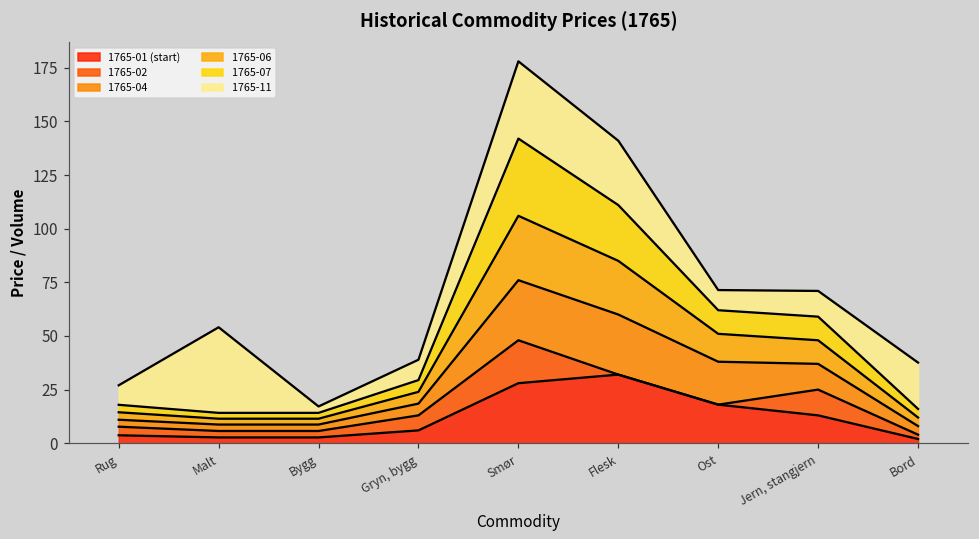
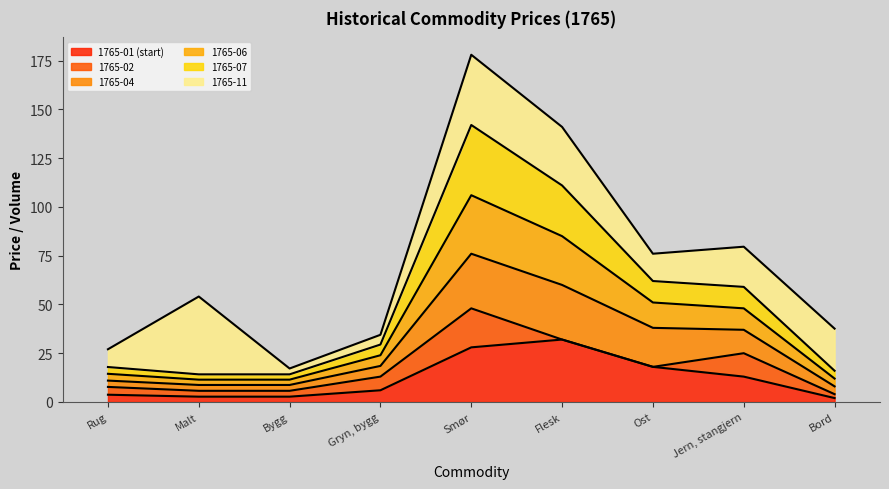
  {
    "1765-11": {
      "Rug": 9,
      "Malt": 40,
      "Bygg": 3,
-     "Gryn, bygg": 9,
+     "Gryn, bygg": 5,
      "Smør": 36,
      "Flesk": 30,
-     "Ost": 9,
-     "Jern, stangjern": 12,
+     "Ost": 14,
+     "Jern, stangjern": 21,
      "Bord": 22
    }
  }
